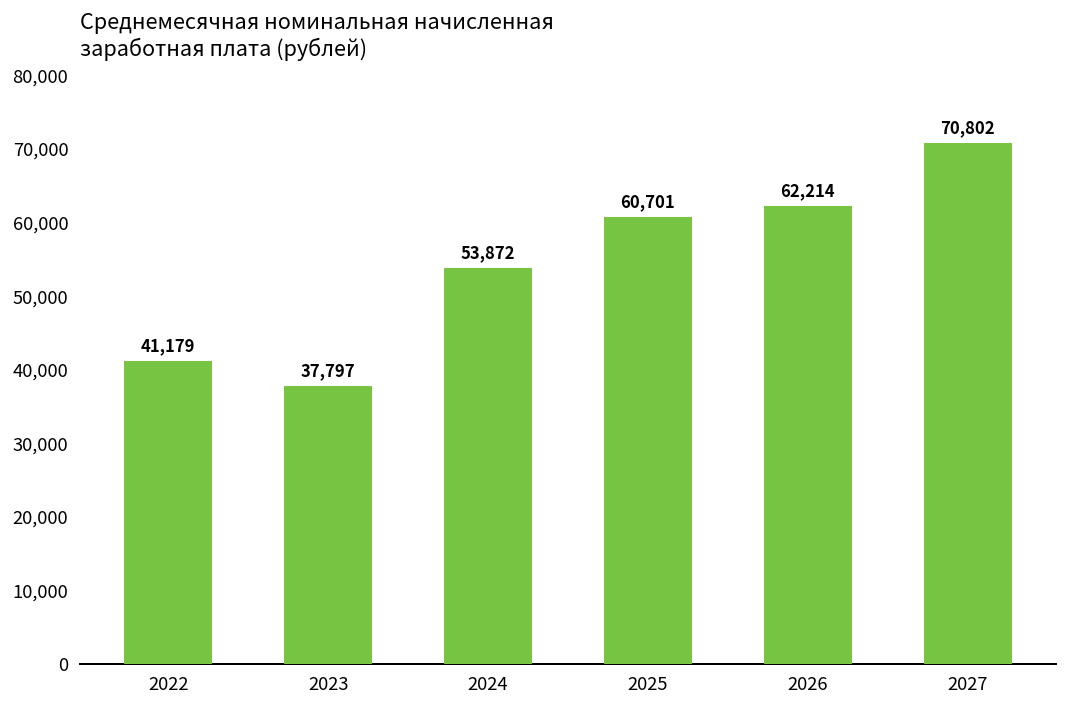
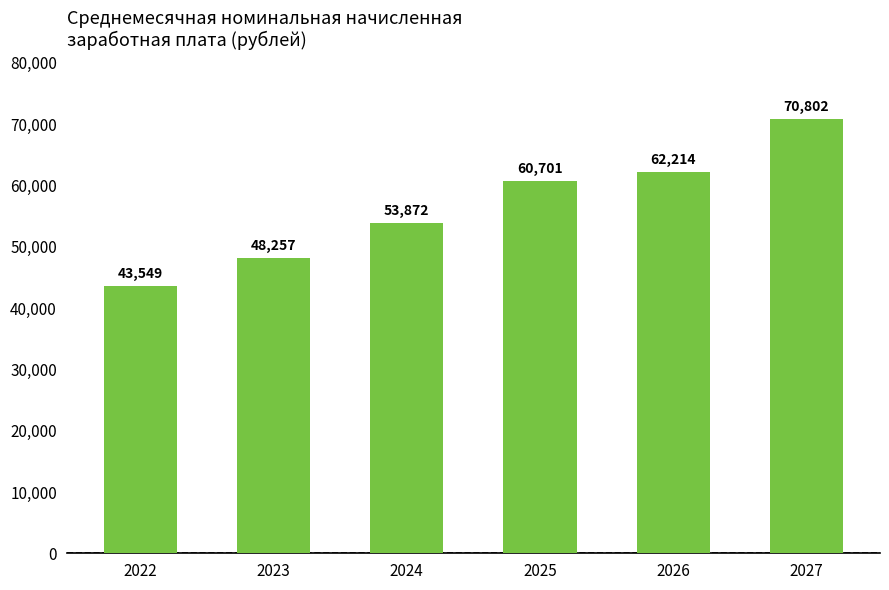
  {
-   "2022": "41,179",
-   "2023": "37,797",
+   "2022": "43,549",
+   "2023": "48,257",
    "2024": "53,872",
    "2025": "60,701",
    "2026": "62,214",
    "2027": "70,802"
  }
